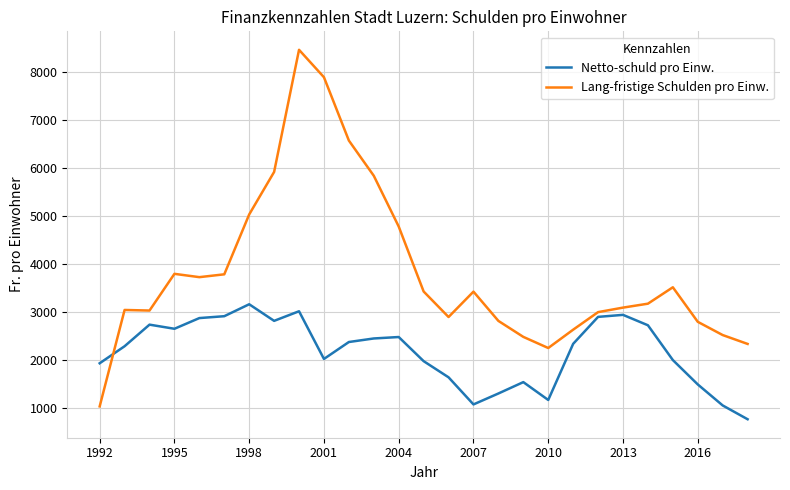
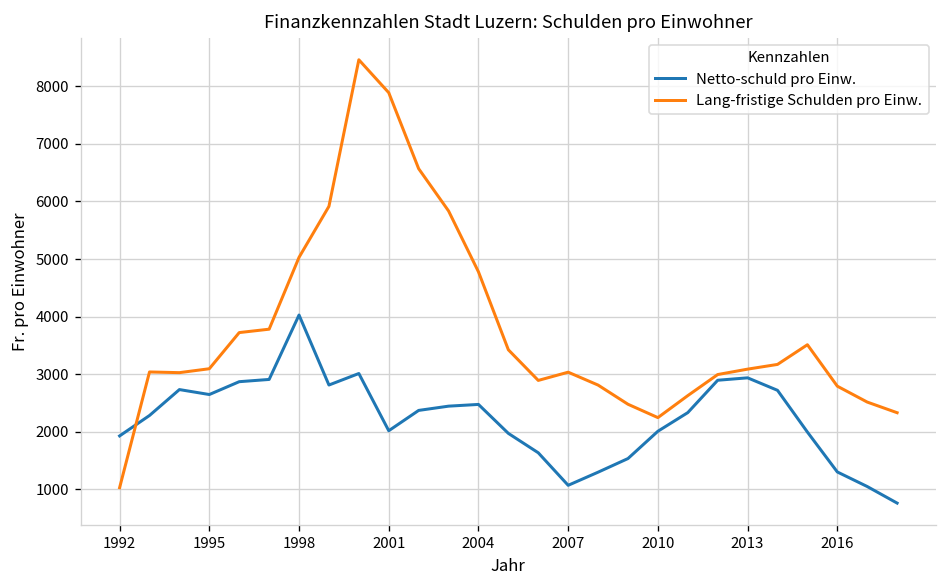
  {
    "Netto-schuld pro Einw.": {
      "1992": 1900,
      "1995": 2600,
-     "1998": 3200,
+     "1998": 4000,
      "2001": 2000,
      "2004": 2500,
      "2007": 1100,
-     "2010": 1200,
+     "2010": 2000,
      "2013": 2900,
-     "2016": 1500
+     "2016": 1300
    },
    "Lang-fristige Schulden pro Einw.": {
      "1992": 1000,
-     "1995": 3800,
+     "1995": 3100,
      "1998": 5000,
      "2001": 7900,
      "2004": 4800,
-     "2007": 3400,
+     "2007": 3000,
      "2010": 2200,
      "2013": 3100,
      "2016": 2800
    }
  }
